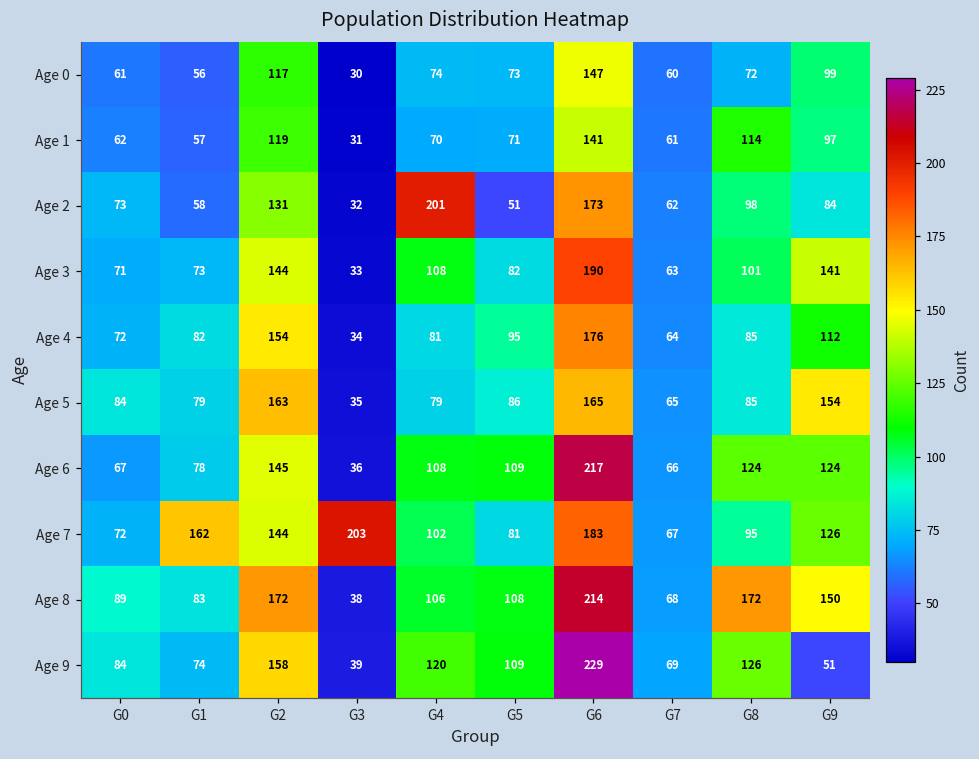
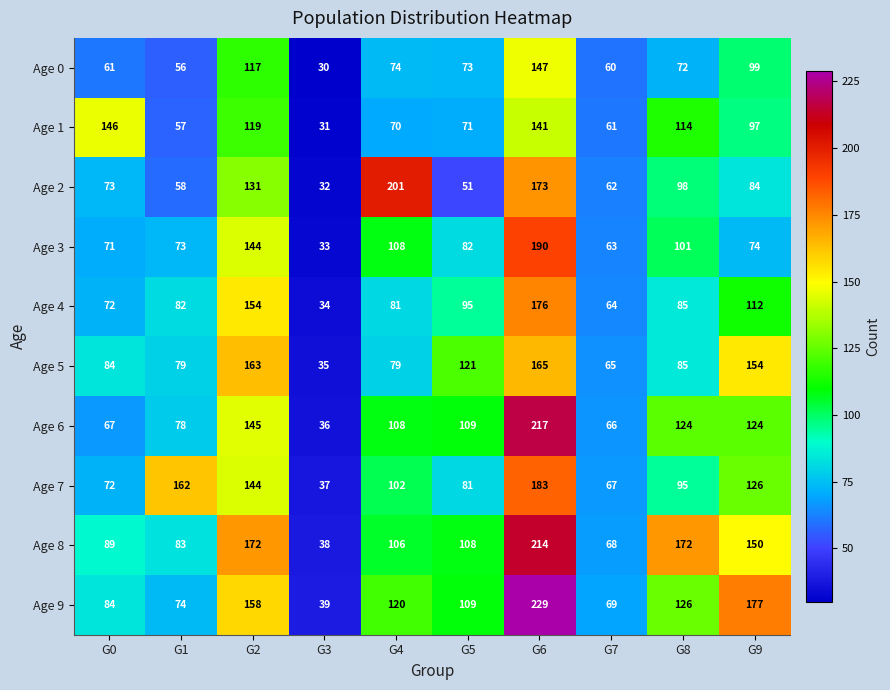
  {
    "Age 0": {
      "G0": 61,
      "G1": 56,
      "G2": 117,
      "G3": 30,
      "G4": 74,
      "G5": 73,
      "G6": 147,
      "G7": 60,
      "G8": 72,
      "G9": 99
    },
    "Age 1": {
-     "G0": 62,
+     "G0": 146,
      "G1": 57,
      "G2": 119,
      "G3": 31,
      "G4": 70,
      "G5": 71,
      "G6": 141,
      "G7": 61,
      "G8": 114,
      "G9": 97
    },
    "Age 2": {
      "G0": 73,
      "G1": 58,
      "G2": 131,
      "G3": 32,
      "G4": 201,
      "G5": 51,
      "G6": 173,
      "G7": 62,
      "G8": 98,
      "G9": 84
    },
    "Age 3": {
      "G0": 71,
      "G1": 73,
      "G2": 144,
      "G3": 33,
      "G4": 108,
      "G5": 82,
      "G6": 190,
      "G7": 63,
      "G8": 101,
-     "G9": 141
+     "G9": 74
    },
    "Age 4": {
      "G0": 72,
      "G1": 82,
      "G2": 154,
      "G3": 34,
      "G4": 81,
      "G5": 95,
      "G6": 176,
      "G7": 64,
      "G8": 85,
      "G9": 112
    },
    "Age 5": {
      "G0": 84,
      "G1": 79,
      "G2": 163,
      "G3": 35,
      "G4": 79,
-     "G5": 86,
+     "G5": 121,
      "G6": 165,
      "G7": 65,
      "G8": 85,
      "G9": 154
    },
    "Age 6": {
      "G0": 67,
      "G1": 78,
      "G2": 145,
      "G3": 36,
      "G4": 108,
      "G5": 109,
      "G6": 217,
      "G7": 66,
      "G8": 124,
      "G9": 124
    },
    "Age 7": {
      "G0": 72,
      "G1": 162,
      "G2": 144,
-     "G3": 203,
+     "G3": 37,
      "G4": 102,
      "G5": 81,
      "G6": 183,
      "G7": 67,
      "G8": 95,
      "G9": 126
    },
    "Age 8": {
      "G0": 89,
      "G1": 83,
      "G2": 172,
      "G3": 38,
      "G4": 106,
      "G5": 108,
      "G6": 214,
      "G7": 68,
      "G8": 172,
      "G9": 150
    },
    "Age 9": {
      "G0": 84,
      "G1": 74,
      "G2": 158,
      "G3": 39,
      "G4": 120,
      "G5": 109,
      "G6": 229,
      "G7": 69,
      "G8": 126,
-     "G9": 51
+     "G9": 177
    }
  }
